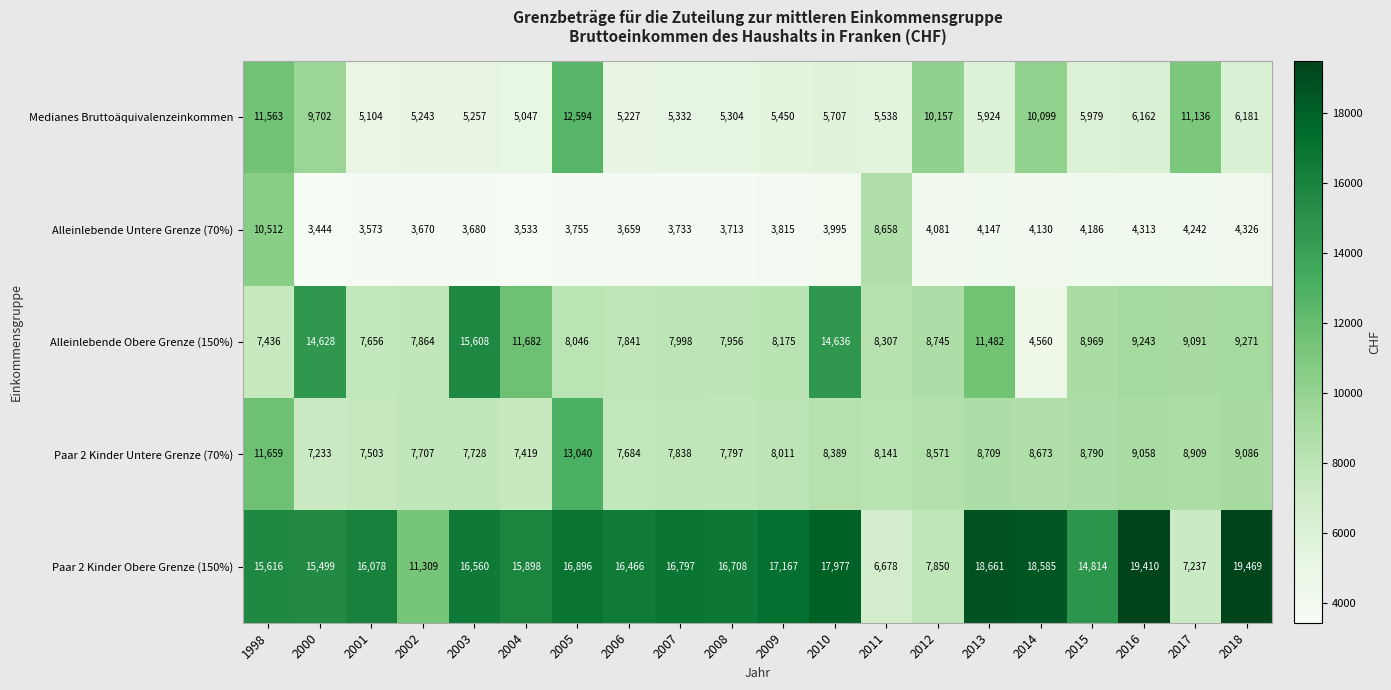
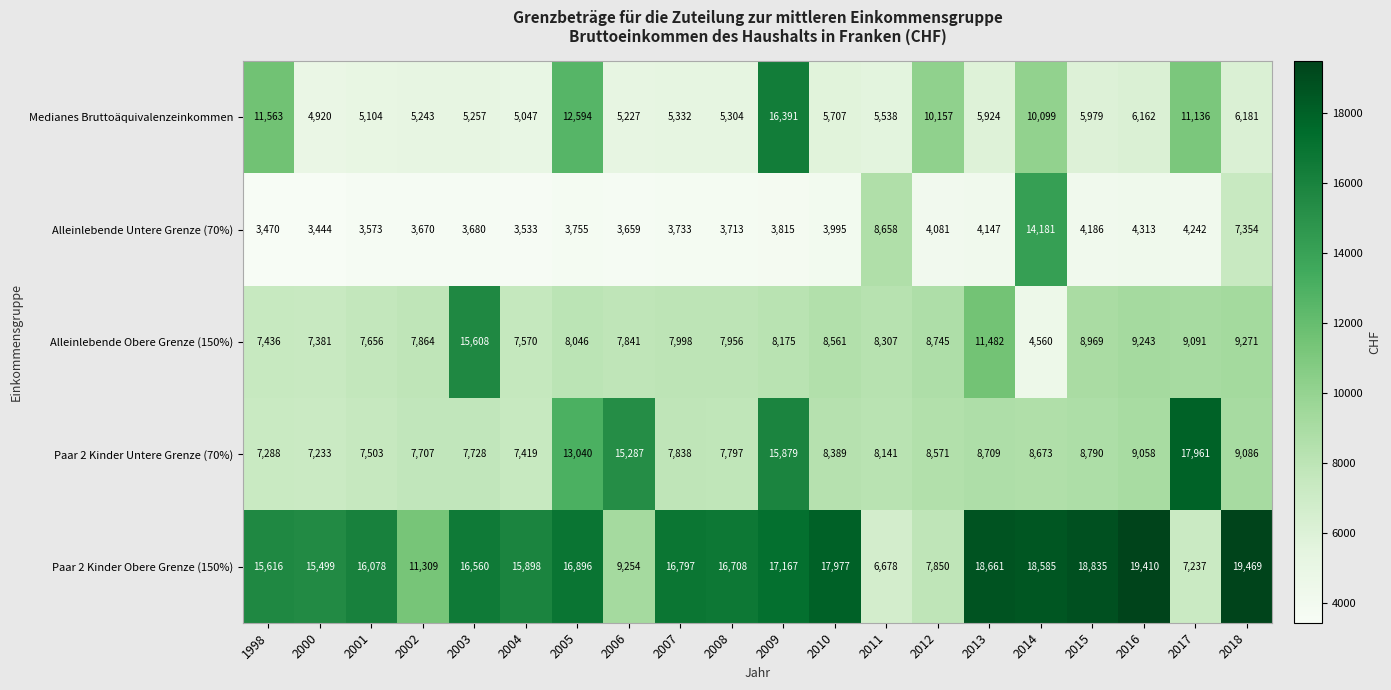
  {
    "Medianes Bruttoäquivalenzeinkommen": {
      "1998": "11,563",
-     "2000": "9,702",
+     "2000": "4,920",
      "2001": "5,104",
      "2002": "5,243",
      "2003": "5,257",
      "2004": "5,047",
      "2005": "12,594",
      "2006": "5,227",
      "2007": "5,332",
      "2008": "5,304",
-     "2009": "5,450",
+     "2009": "16,391",
      "2010": "5,707",
      "2011": "5,538",
      "2012": "10,157",
      "2013": "5,924",
      "2014": "10,099",
      "2015": "5,979",
      "2016": "6,162",
      "2017": "11,136",
      "2018": "6,181"
    },
    "Alleinlebende Untere Grenze (70%)": {
-     "1998": "10,512",
+     "1998": "3,470",
      "2000": "3,444",
      "2001": "3,573",
      "2002": "3,670",
      "2003": "3,680",
      "2004": "3,533",
      "2005": "3,755",
      "2006": "3,659",
      "2007": "3,733",
      "2008": "3,713",
      "2009": "3,815",
      "2010": "3,995",
      "2011": "8,658",
      "2012": "4,081",
      "2013": "4,147",
-     "2014": "4,130",
+     "2014": "14,181",
      "2015": "4,186",
      "2016": "4,313",
      "2017": "4,242",
-     "2018": "4,326"
+     "2018": "7,354"
    },
    "Alleinlebende Obere Grenze (150%)": {
      "1998": "7,436",
-     "2000": "14,628",
+     "2000": "7,381",
      "2001": "7,656",
      "2002": "7,864",
      "2003": "15,608",
-     "2004": "11,682",
+     "2004": "7,570",
      "2005": "8,046",
      "2006": "7,841",
      "2007": "7,998",
      "2008": "7,956",
      "2009": "8,175",
-     "2010": "14,636",
+     "2010": "8,561",
      "2011": "8,307",
      "2012": "8,745",
      "2013": "11,482",
      "2014": "4,560",
      "2015": "8,969",
      "2016": "9,243",
      "2017": "9,091",
      "2018": "9,271"
    },
    "Paar 2 Kinder Untere Grenze (70%)": {
-     "1998": "11,659",
+     "1998": "7,288",
      "2000": "7,233",
      "2001": "7,503",
      "2002": "7,707",
      "2003": "7,728",
      "2004": "7,419",
      "2005": "13,040",
-     "2006": "7,684",
+     "2006": "15,287",
      "2007": "7,838",
      "2008": "7,797",
-     "2009": "8,011",
+     "2009": "15,879",
      "2010": "8,389",
      "2011": "8,141",
      "2012": "8,571",
      "2013": "8,709",
      "2014": "8,673",
      "2015": "8,790",
      "2016": "9,058",
-     "2017": "8,909",
+     "2017": "17,961",
      "2018": "9,086"
    },
    "Paar 2 Kinder Obere Grenze (150%)": {
      "1998": "15,616",
      "2000": "15,499",
      "2001": "16,078",
      "2002": "11,309",
      "2003": "16,560",
      "2004": "15,898",
      "2005": "16,896",
-     "2006": "16,466",
+     "2006": "9,254",
      "2007": "16,797",
      "2008": "16,708",
      "2009": "17,167",
      "2010": "17,977",
      "2011": "6,678",
      "2012": "7,850",
      "2013": "18,661",
      "2014": "18,585",
-     "2015": "14,814",
+     "2015": "18,835",
      "2016": "19,410",
      "2017": "7,237",
      "2018": "19,469"
    }
  }
